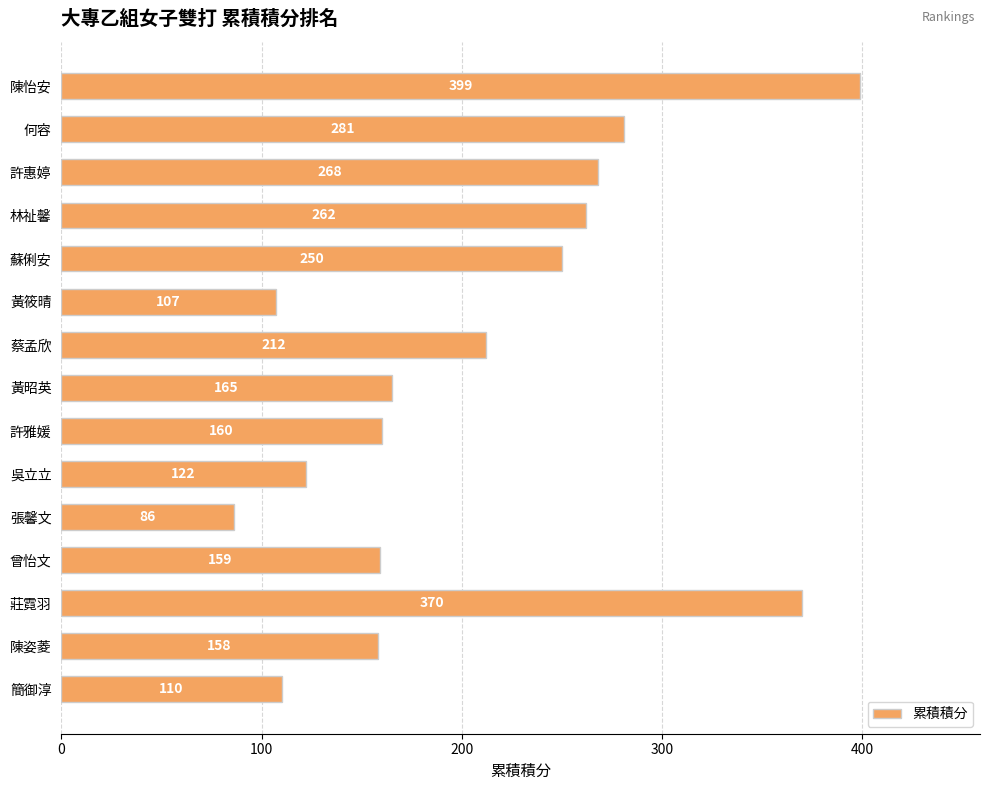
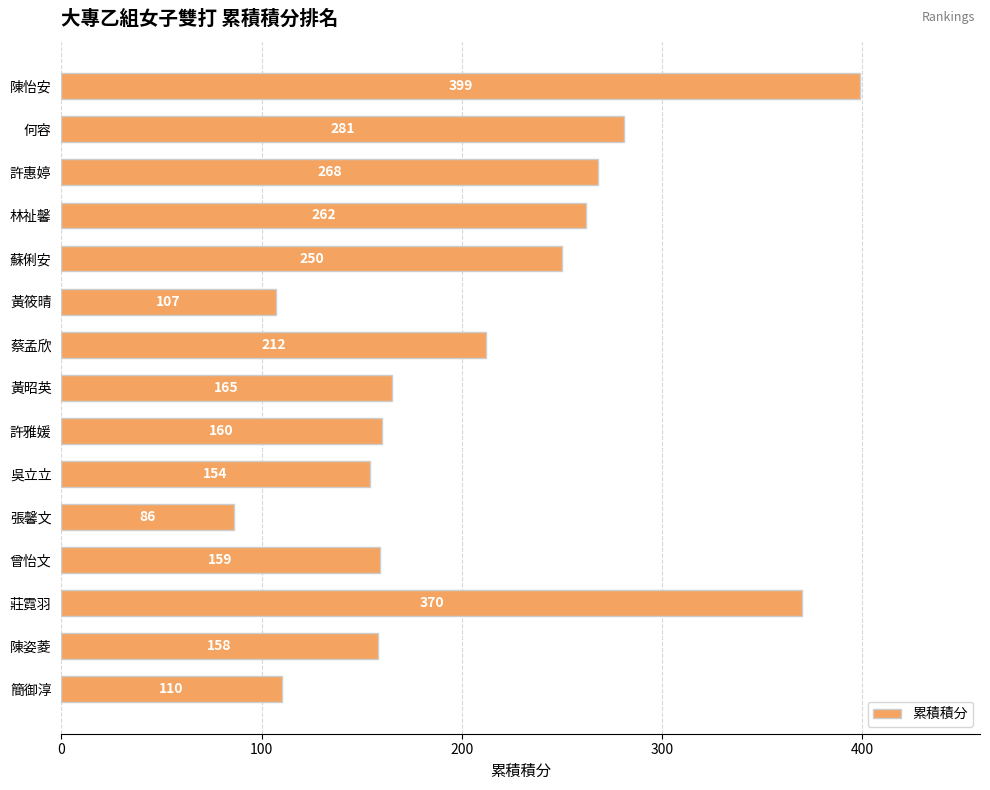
  {
    "陳怡安": 399,
    "何容": 281,
    "許惠婷": 268,
    "林祉馨": 262,
    "蘇俐安": 250,
    "黃筱晴": 107,
    "蔡孟欣": 212,
    "黃昭英": 165,
    "許雅媛": 160,
-   "吳立立": 122,
+   "吳立立": 154,
    "張馨文": 86,
    "曾怡文": 159,
    "莊霓羽": 370,
    "陳姿菱": 158,
    "簡御淳": 110
  }
